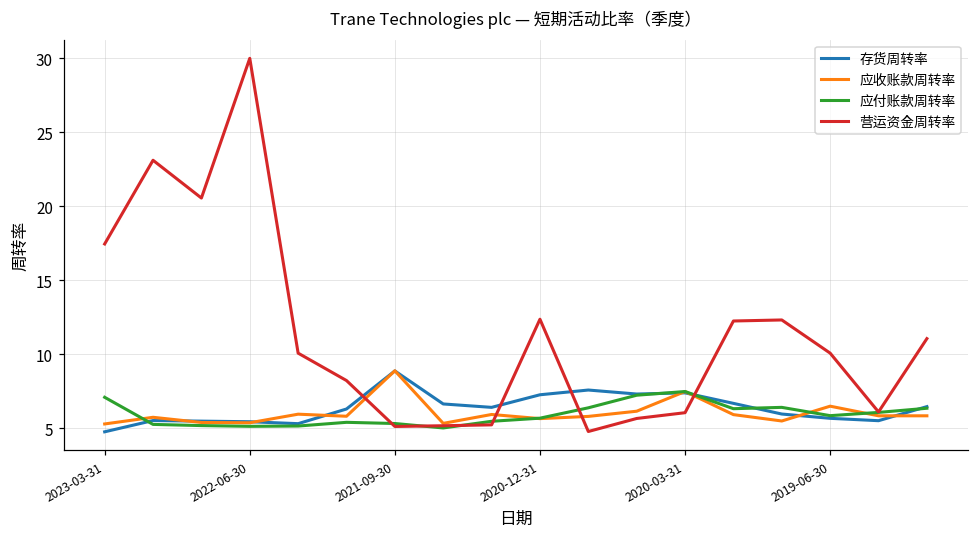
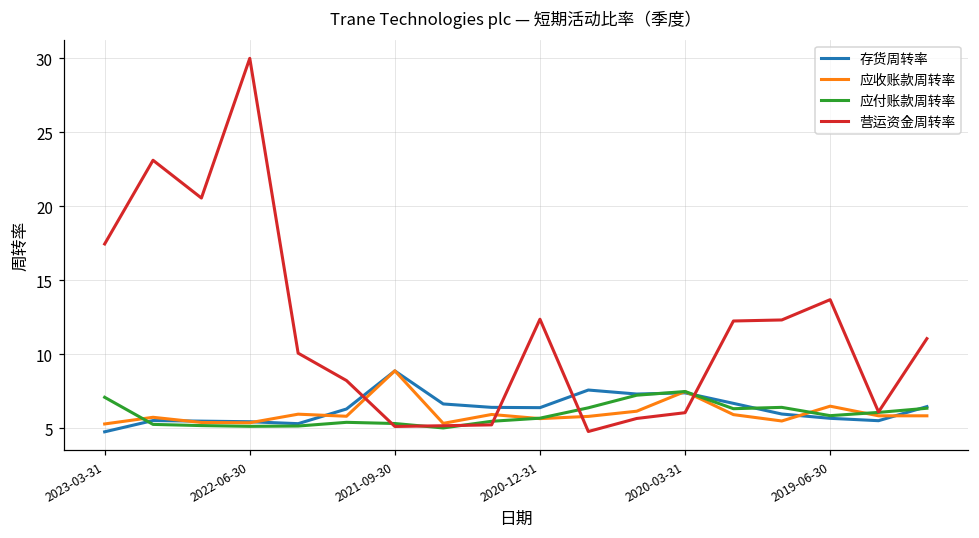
  {
    "存货周转率": {
      "2023-03-31": 4.8,
-     "2020-12-31": 7.3
+     "2020-12-31": 6.4
    },
    "应收账款周转率": {
      "2023-03-31": 5.3,
      "2019-06-30": 6.5
    },
    "应付账款周转率": {
      "2023-03-31": 7.1,
      "2022-06-30": 5.1,
      "2021-09-30": 5.3
    },
    "营运资金周转率": {
      "2023-03-31": 17.5,
      "2022-06-30": 30.0,
      "2021-09-30": 5.1,
      "2020-12-31": 12.4,
      "2020-03-31": 6.1,
-     "2019-06-30": 10.1
+     "2019-06-30": 13.7
    }
  }
